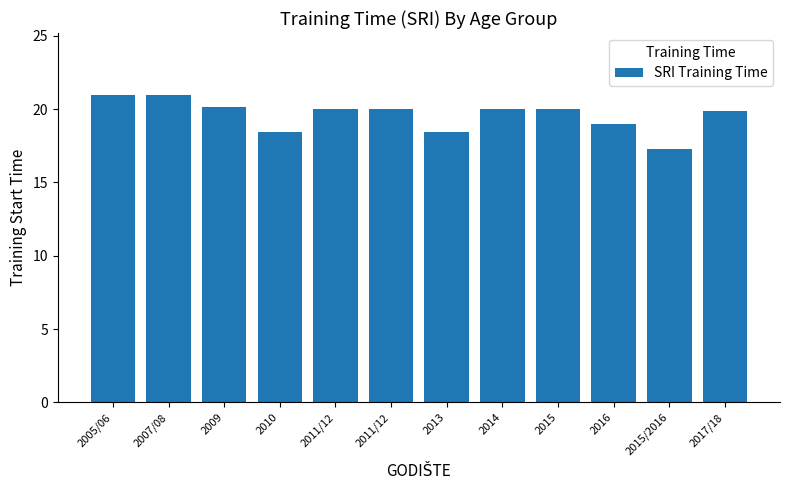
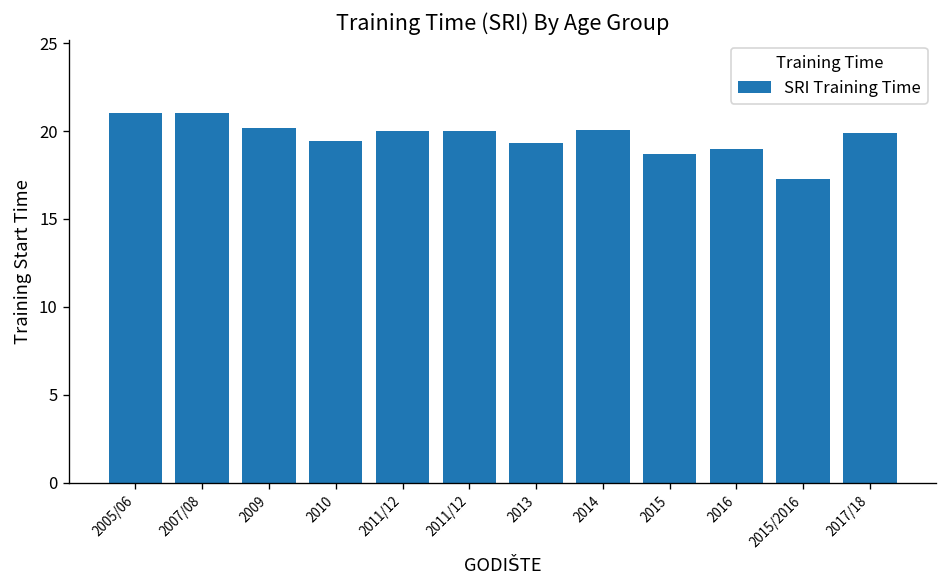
  {
    "2005/06": 21.0,
    "2007/08": 21.0,
    "2009": 20.2,
-   "2010": 18.5,
-   "2013": 18.5,
+   "2010": 19.4,
+   "2013": 19.3,
    "2014": 20.0,
-   "2015": 20.0,
+   "2015": 18.7,
    "2016": 19.0,
    "2015/2016": 17.3,
    "2017/18": 19.9
  }
